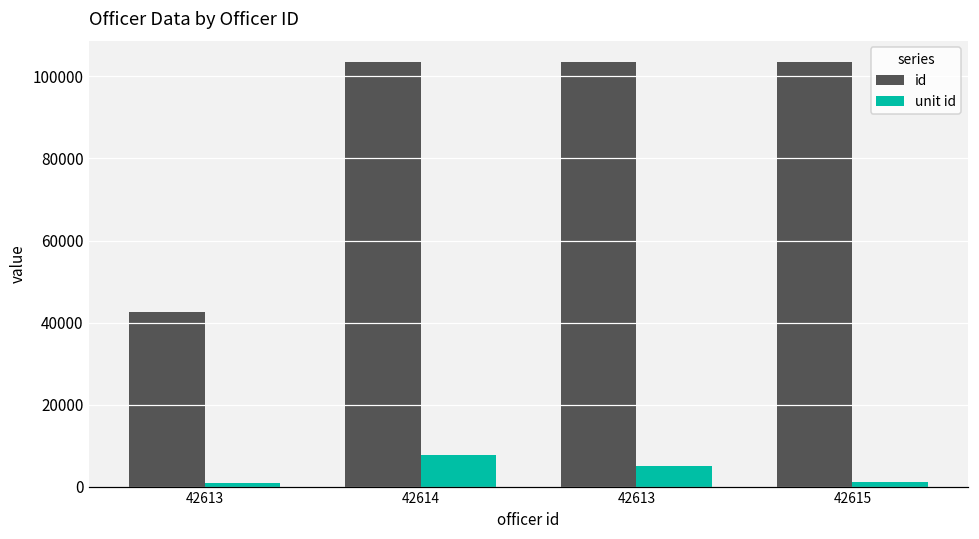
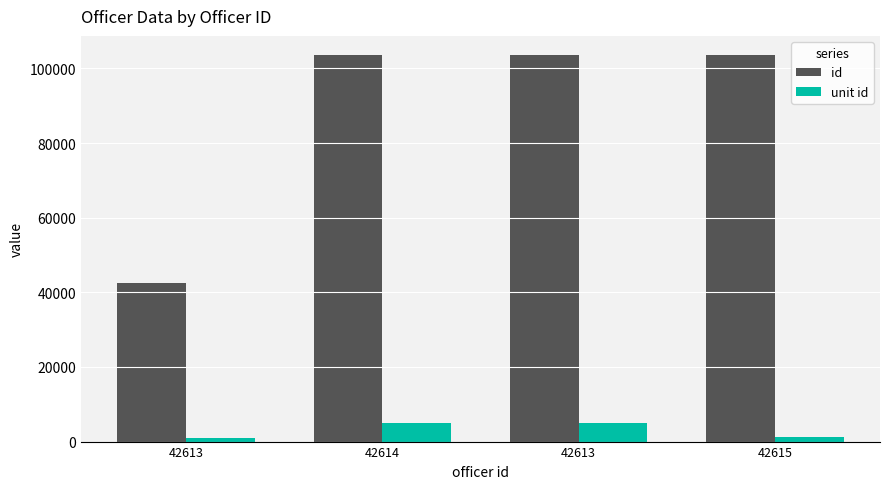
  {
    "id": {
      "42614": 104000,
      "42615": 104000
    },
    "unit id": {
-     "42614": 8000,
+     "42614": 5000,
      "42615": 1000
    }
  }
